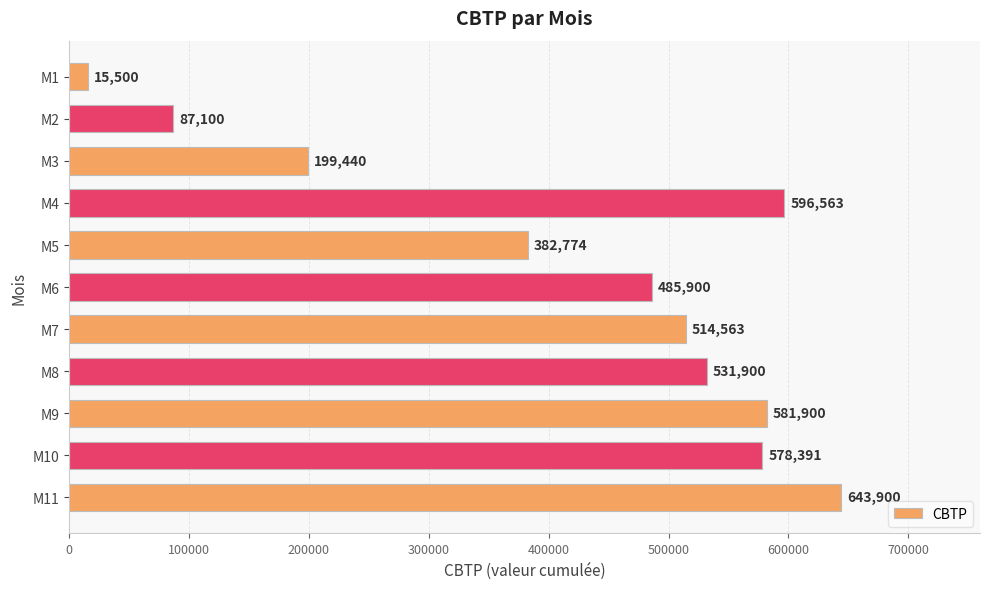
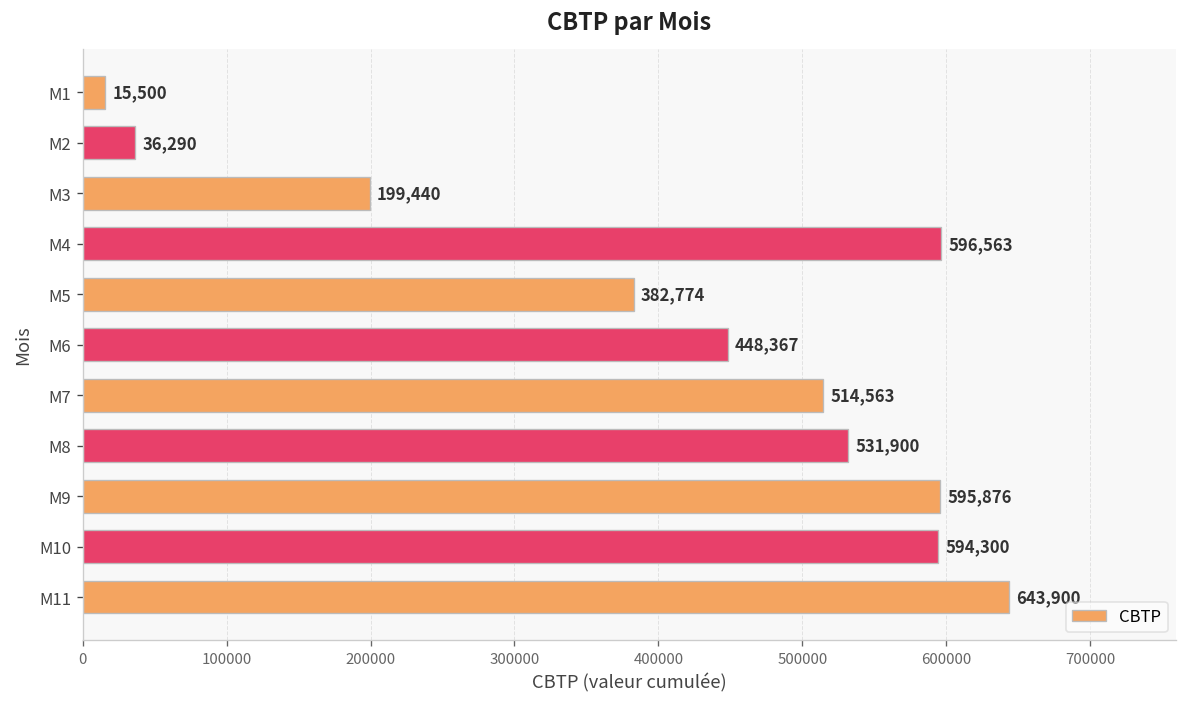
  {
    "M1": "15,500",
-   "M2": "87,100",
+   "M2": "36,290",
    "M3": "199,440",
    "M4": "596,563",
    "M5": "382,774",
-   "M6": "485,900",
+   "M6": "448,367",
    "M7": "514,563",
    "M8": "531,900",
-   "M9": "581,900",
-   "M10": "578,391"
+   "M9": "595,876",
+   "M10": "594,300"
  }
